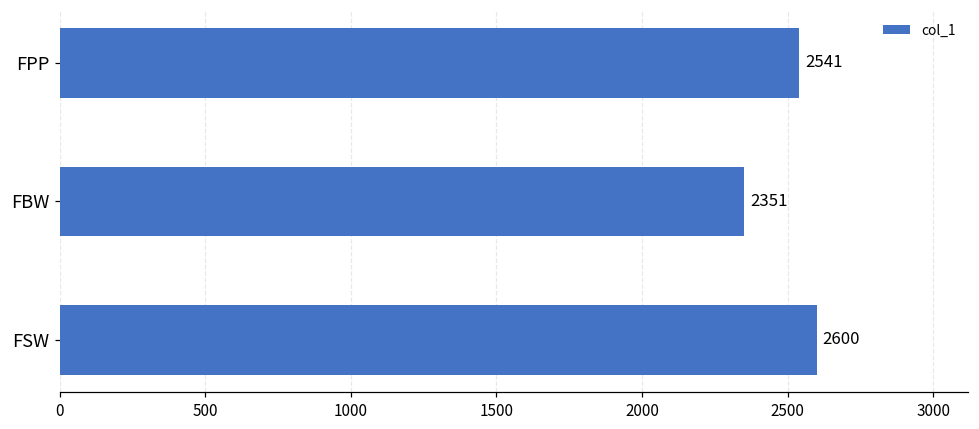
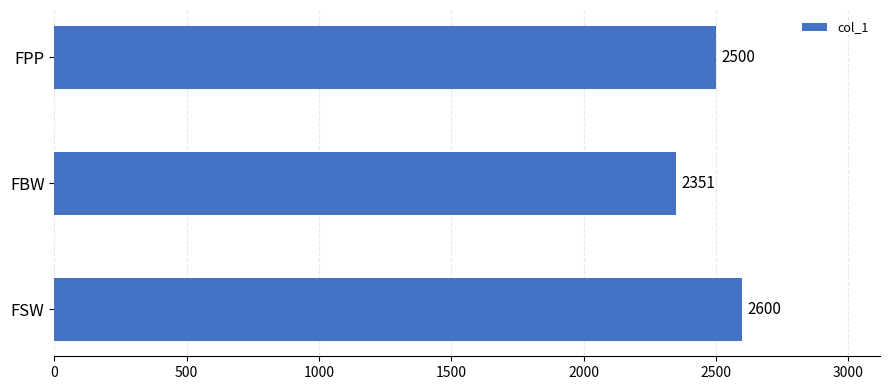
  {
-   "FPP": 2541,
+   "FPP": 2500,
    "FBW": 2351,
    "FSW": 2600
  }
